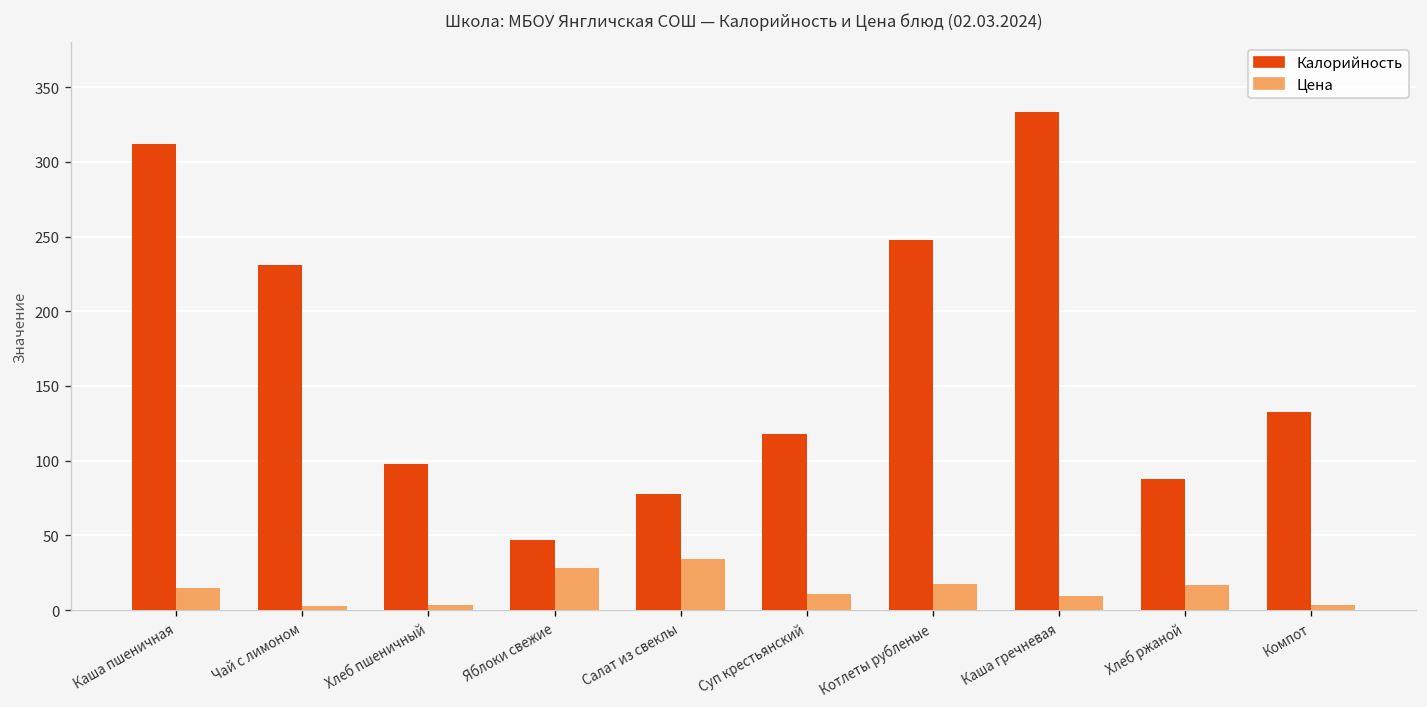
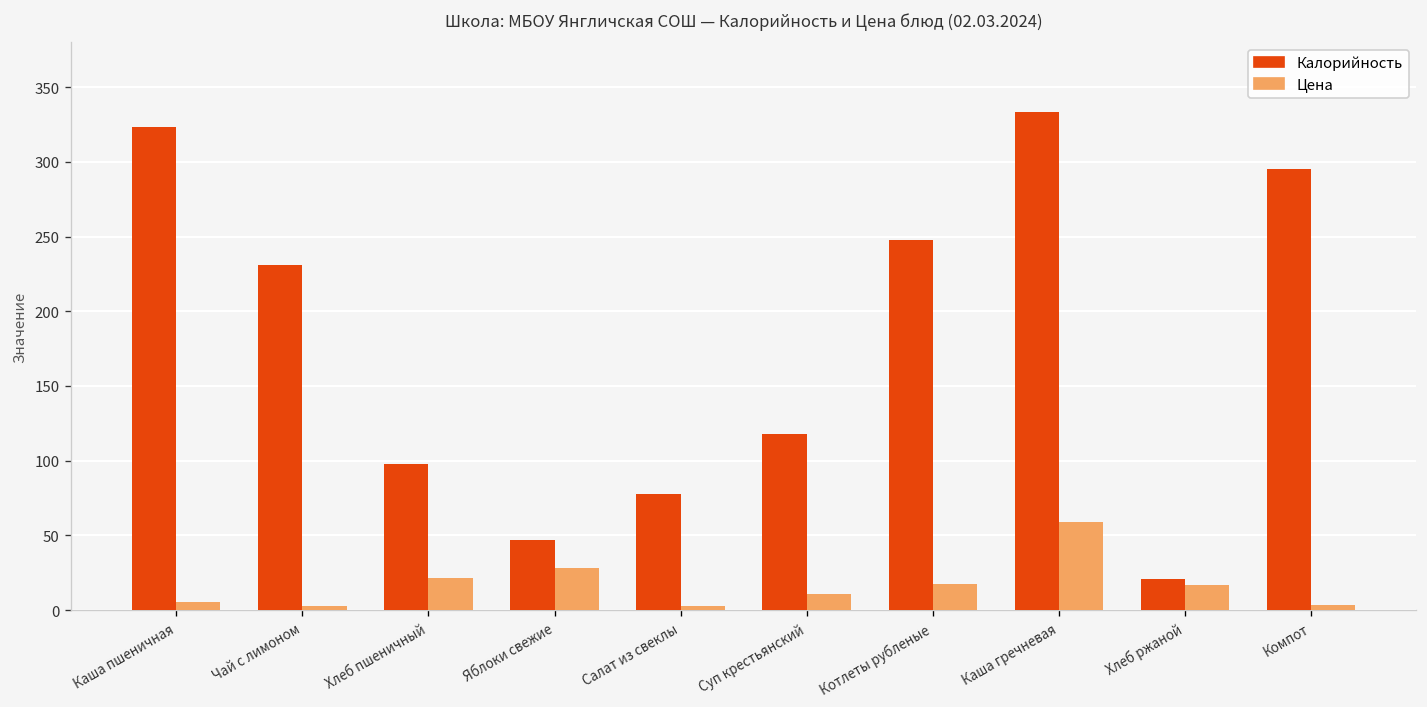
  {
    "Калорийность": {
-     "Каша пшеничная": 312,
+     "Каша пшеничная": 323,
      "Чай с лимоном": 231,
      "Хлеб пшеничный": 98,
      "Яблоки свежие": 47,
      "Салат из свеклы": 78,
      "Суп крестьянский": 118,
      "Котлеты рубленые": 248,
      "Каша гречневая": 333,
-     "Хлеб ржаной": 88,
-     "Компот": 133
+     "Хлеб ржаной": 21,
+     "Компот": 295
    },
    "Цена": {
-     "Каша пшеничная": 15,
+     "Каша пшеничная": 5,
      "Чай с лимоном": 3,
-     "Хлеб пшеничный": 4,
+     "Хлеб пшеничный": 21,
      "Яблоки свежие": 28,
-     "Салат из свеклы": 34,
+     "Салат из свеклы": 3,
      "Суп крестьянский": 11,
      "Котлеты рубленые": 18,
-     "Каша гречневая": 9,
+     "Каша гречневая": 59,
      "Хлеб ржаной": 17,
      "Компот": 4
    }
  }
